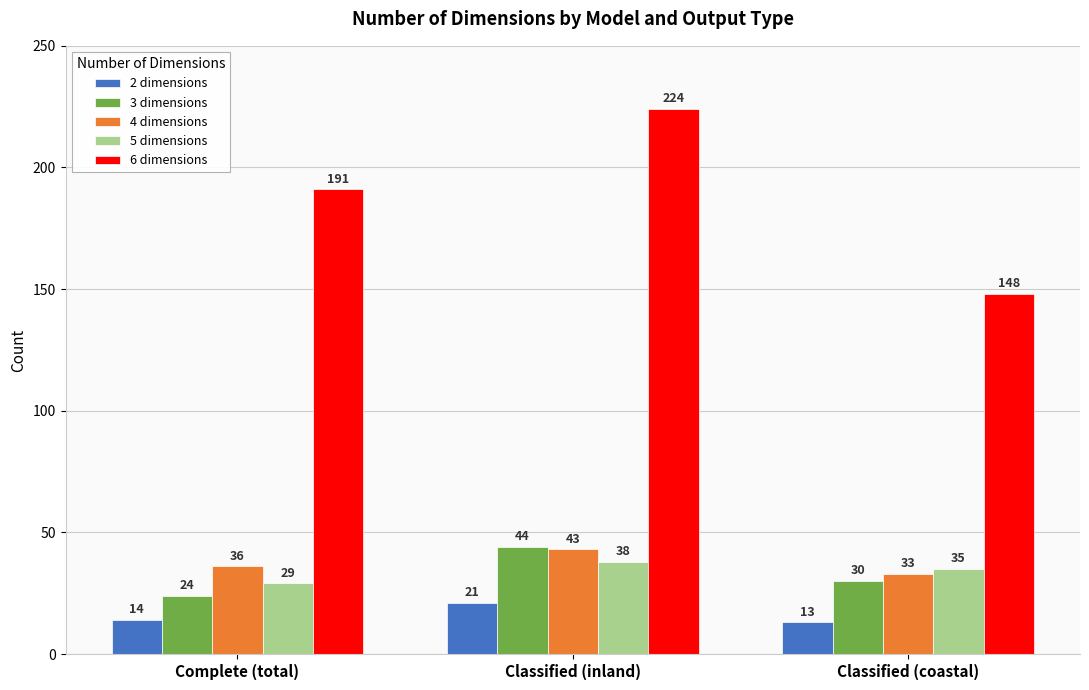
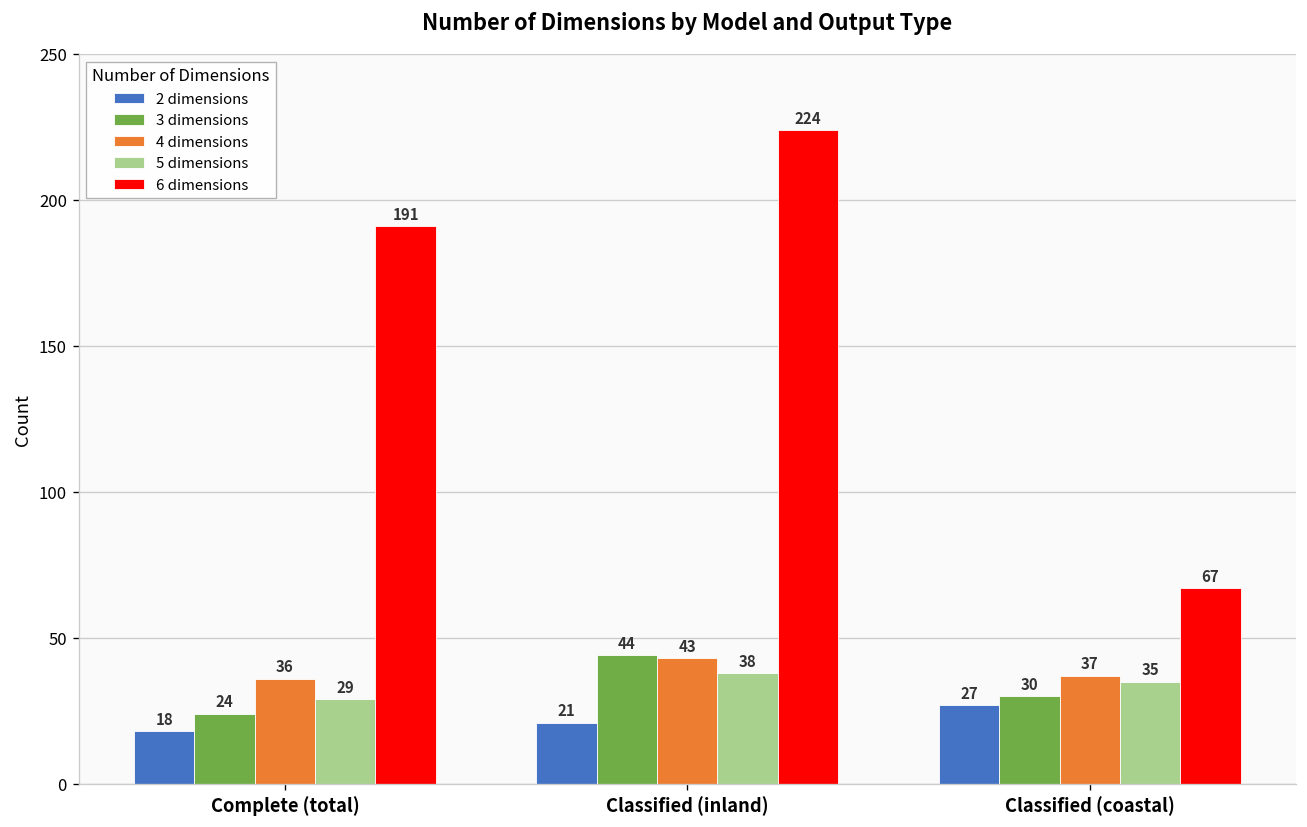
  {
    "2 dimensions": {
-     "Complete (total)": 14,
+     "Complete (total)": 18,
      "Classified (inland)": 21,
-     "Classified (coastal)": 13
+     "Classified (coastal)": 27
    },
    "3 dimensions": {
      "Complete (total)": 24,
      "Classified (inland)": 44,
      "Classified (coastal)": 30
    },
    "4 dimensions": {
      "Complete (total)": 36,
      "Classified (inland)": 43,
-     "Classified (coastal)": 33
+     "Classified (coastal)": 37
    },
    "5 dimensions": {
      "Complete (total)": 29,
      "Classified (inland)": 38,
      "Classified (coastal)": 35
    },
    "6 dimensions": {
      "Complete (total)": 191,
      "Classified (inland)": 224,
-     "Classified (coastal)": 148
+     "Classified (coastal)": 67
    }
  }
